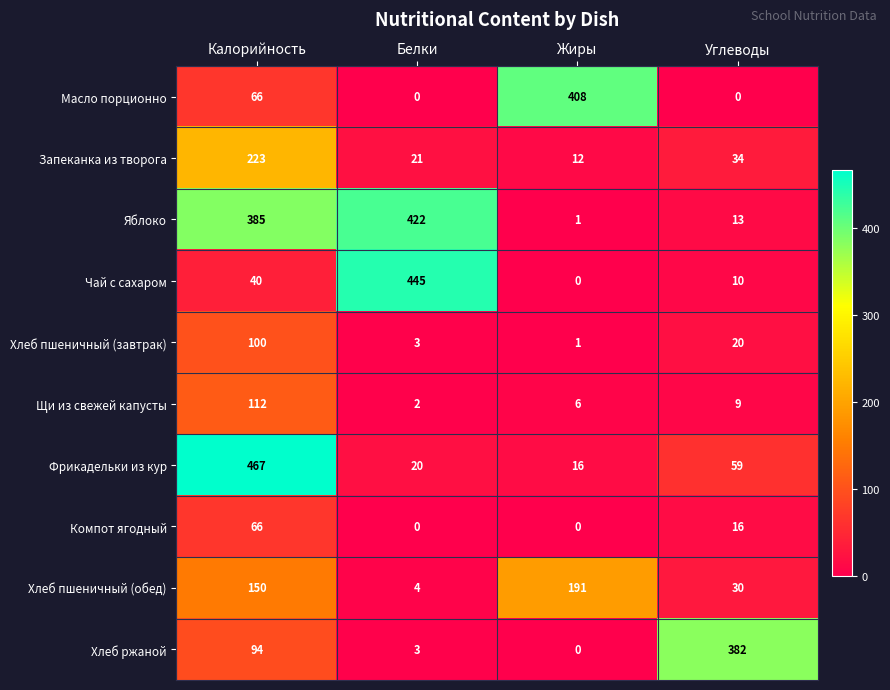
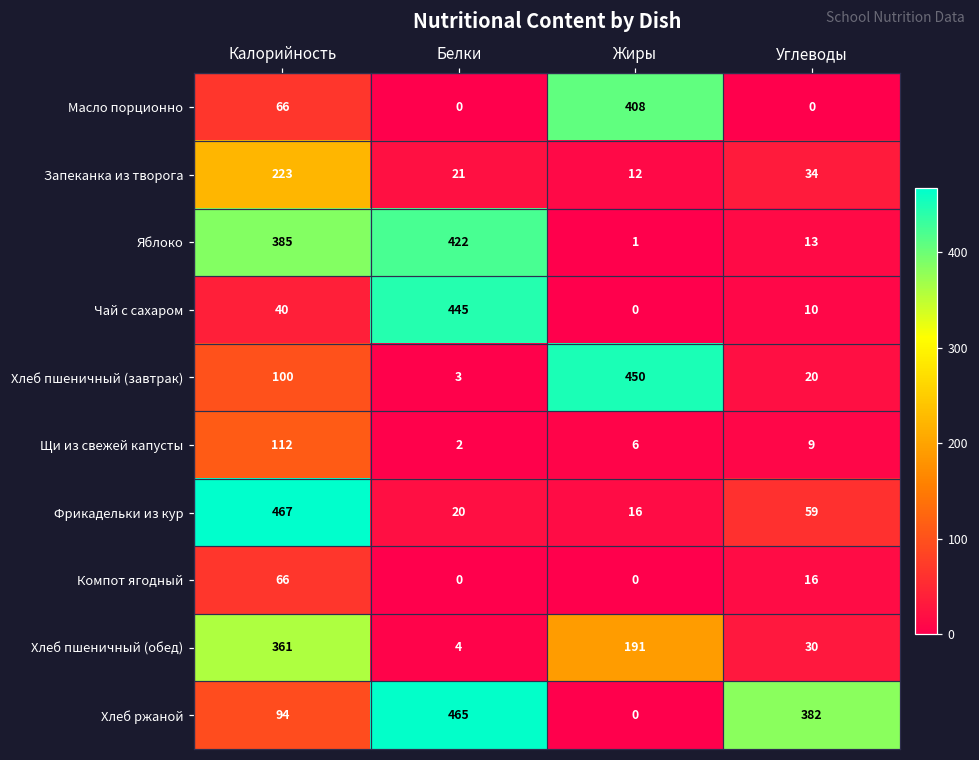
  {
    "Масло порционно": {
      "Калорийность": 66,
      "Белки": 0,
      "Жиры": 408,
      "Углеводы": 0
    },
    "Запеканка из творога": {
      "Калорийность": 223,
      "Белки": 21,
      "Жиры": 12,
      "Углеводы": 34
    },
    "Яблоко": {
      "Калорийность": 385,
      "Белки": 422,
      "Жиры": 1,
      "Углеводы": 13
    },
    "Чай с сахаром": {
      "Калорийность": 40,
      "Белки": 445,
      "Жиры": 0,
      "Углеводы": 10
    },
    "Хлеб пшеничный (завтрак)": {
      "Калорийность": 100,
      "Белки": 3,
-     "Жиры": 1,
+     "Жиры": 450,
      "Углеводы": 20
    },
    "Щи из свежей капусты": {
      "Калорийность": 112,
      "Белки": 2,
      "Жиры": 6,
      "Углеводы": 9
    },
    "Фрикадельки из кур": {
      "Калорийность": 467,
      "Белки": 20,
      "Жиры": 16,
      "Углеводы": 59
    },
    "Компот ягодный": {
      "Калорийность": 66,
      "Белки": 0,
      "Жиры": 0,
      "Углеводы": 16
    },
    "Хлеб пшеничный (обед)": {
-     "Калорийность": 150,
+     "Калорийность": 361,
      "Белки": 4,
      "Жиры": 191,
      "Углеводы": 30
    },
    "Хлеб ржаной": {
      "Калорийность": 94,
-     "Белки": 3,
+     "Белки": 465,
      "Жиры": 0,
      "Углеводы": 382
    }
  }
